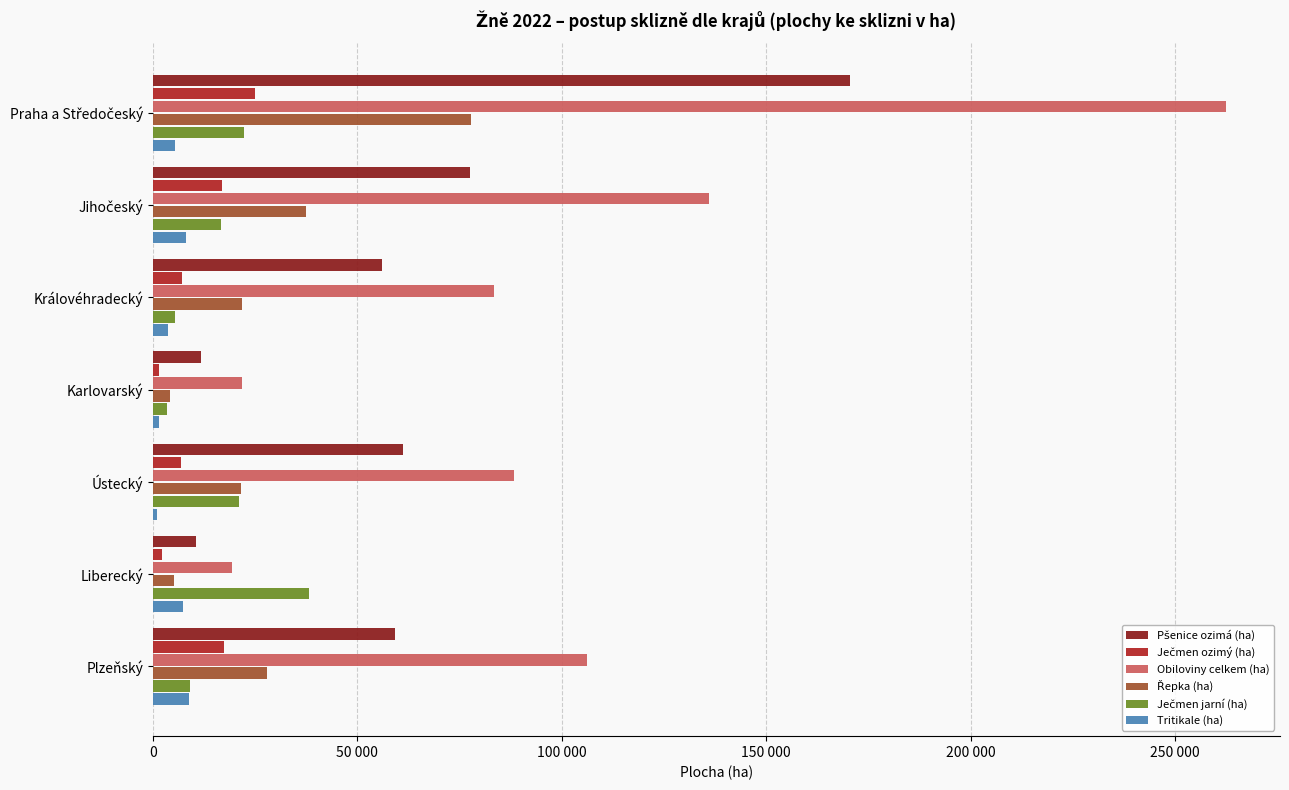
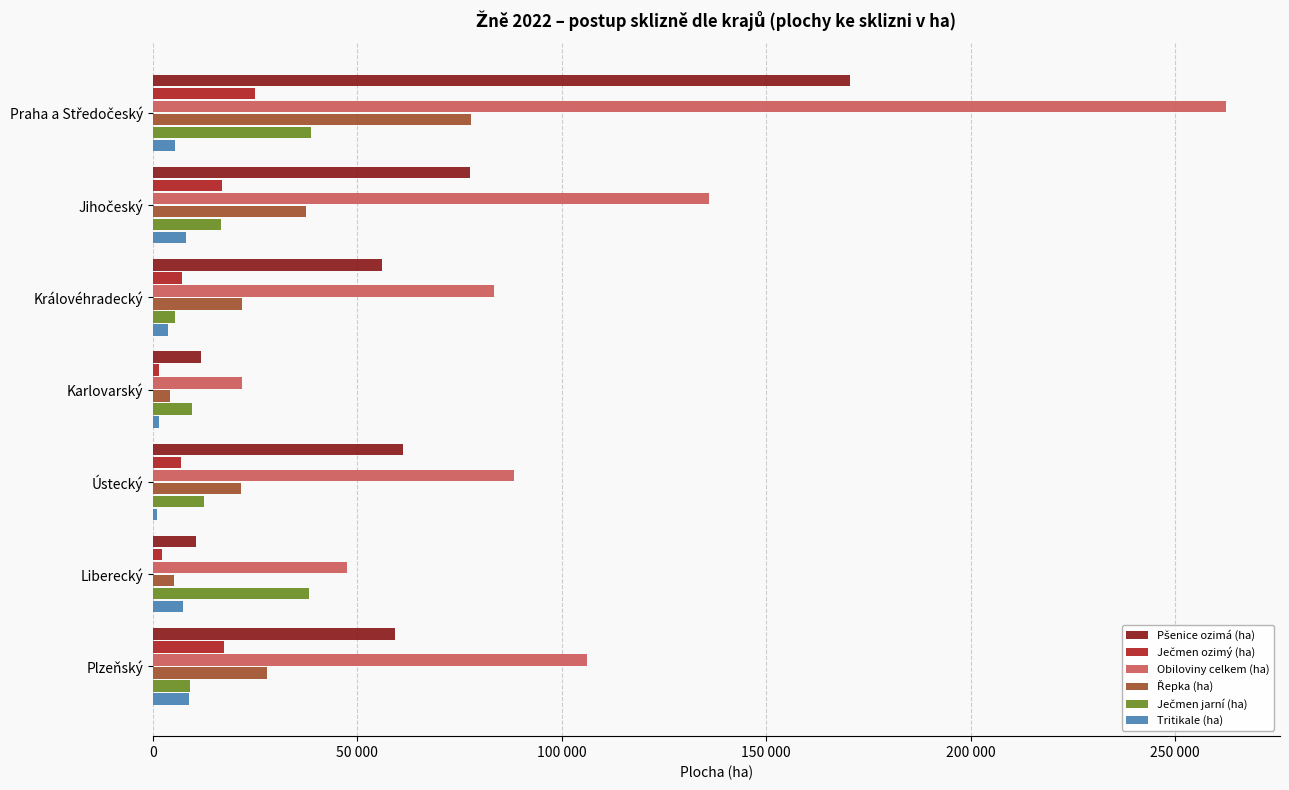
  {
    "Obiloviny celkem (ha)": {
      "Praha a Středočeský": 263000,
      "Jihočeský": 136000,
      "Královéhradecký": 83000,
      "Karlovarský": 22000,
      "Ústecký": 88000,
-     "Liberecký": 19000,
+     "Liberecký": 48000,
      "Plzeňský": 106000
    },
    "Ječmen jarní (ha)": {
-     "Praha a Středočeský": 22000,
+     "Praha a Středočeský": 39000,
      "Jihočeský": 17000,
      "Královéhradecký": 5000,
-     "Karlovarský": 3000,
-     "Ústecký": 21000,
+     "Karlovarský": 10000,
+     "Ústecký": 13000,
      "Liberecký": 38000,
      "Plzeňský": 9000
    },
    "Tritikale (ha)": {
      "Praha a Středočeský": 5000,
      "Jihočeský": 8000,
      "Královéhradecký": 4000,
      "Karlovarský": 1000,
      "Ústecký": 1000,
      "Liberecký": 7000,
      "Plzeňský": 9000
    }
  }
